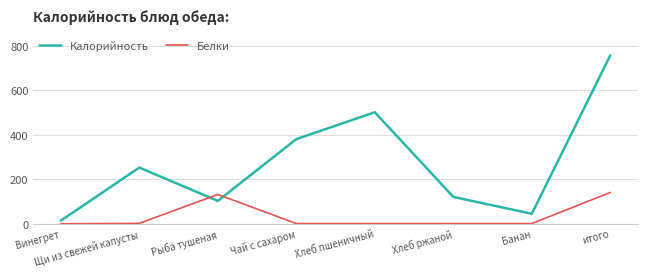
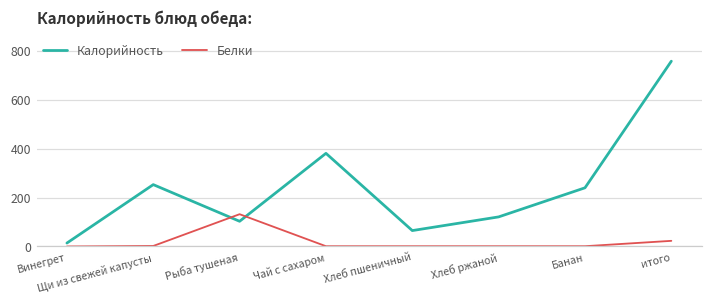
  {
    "Калорийность": {
      "Винегрет": 10,
      "Щи из свежей капусты": 250,
      "Рыба тушеная": 100,
      "Чай с сахаром": 380,
-     "Хлеб пшеничный": 500,
+     "Хлеб пшеничный": 70,
      "Хлеб ржаной": 120,
-     "Банан": 50,
+     "Банан": 240,
      "итого": 760
    },
    "Белки": {
      "Винегрет": 0,
      "Щи из свежей капусты": 0,
      "Рыба тушеная": 130,
      "Чай с сахаром": 0,
      "Хлеб пшеничный": 0,
      "Хлеб ржаной": 0,
      "Банан": 0,
-     "итого": 140
+     "итого": 20
    }
  }
